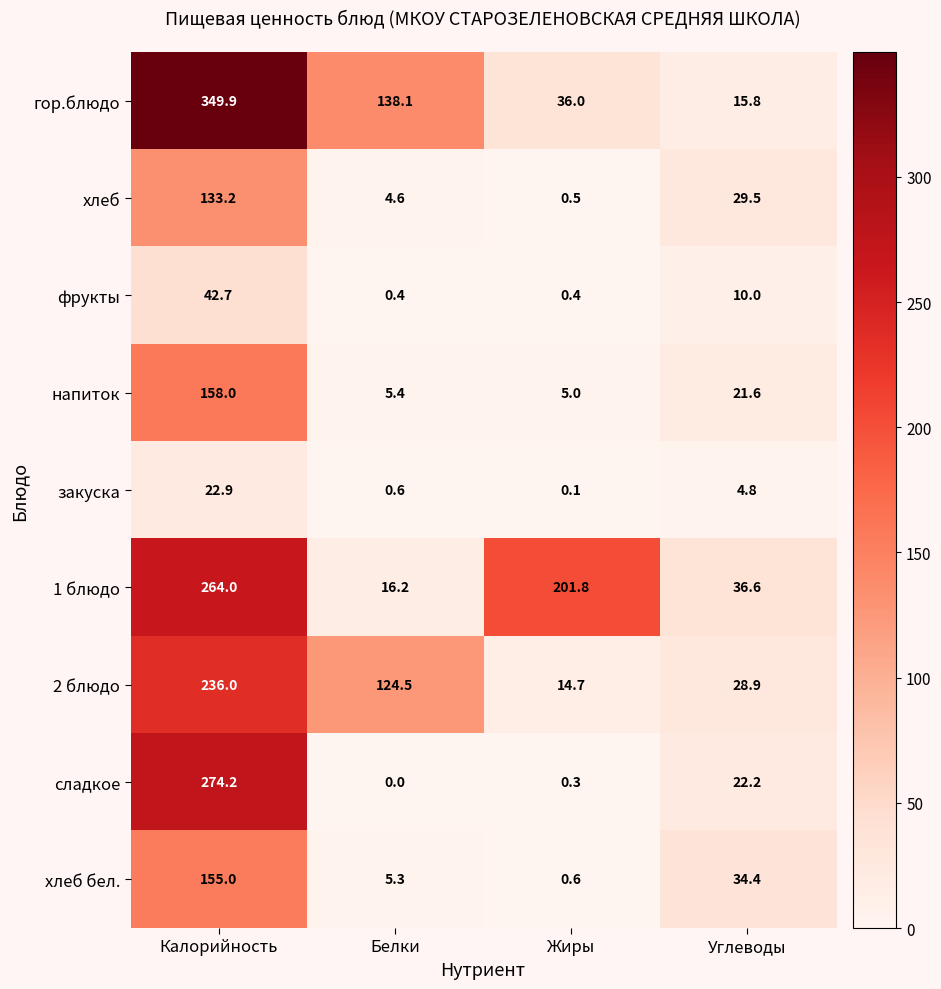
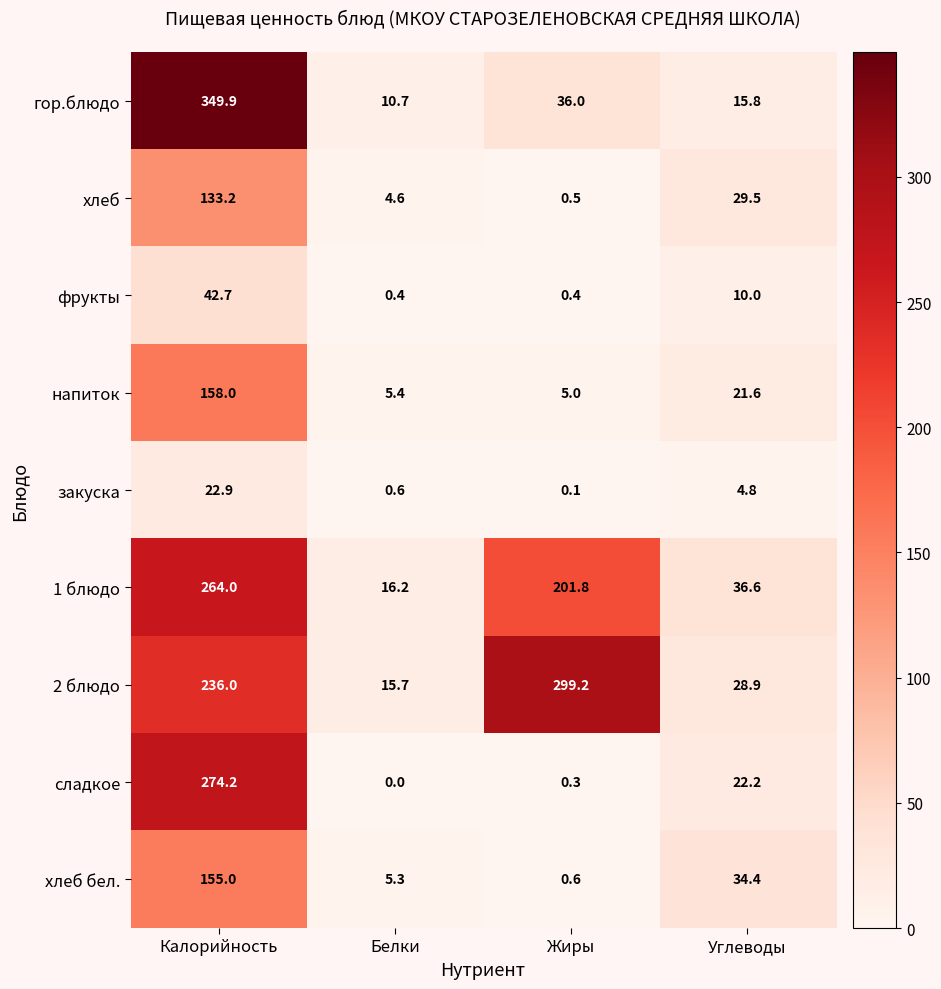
  {
    "гор.блюдо": {
      "Калорийность": 349.9,
-     "Белки": 138.1,
+     "Белки": 10.7,
      "Жиры": 36.0,
      "Углеводы": 15.8
    },
    "хлеб": {
      "Калорийность": 133.2,
      "Белки": 4.6,
      "Жиры": 0.5,
      "Углеводы": 29.5
    },
    "фрукты": {
      "Калорийность": 42.7,
      "Белки": 0.4,
      "Жиры": 0.4,
      "Углеводы": 10.0
    },
    "напиток": {
      "Калорийность": 158.0,
      "Белки": 5.4,
      "Жиры": 5.0,
      "Углеводы": 21.6
    },
    "закуска": {
      "Калорийность": 22.9,
      "Белки": 0.6,
      "Жиры": 0.1,
      "Углеводы": 4.8
    },
    "1 блюдо": {
      "Калорийность": 264.0,
      "Белки": 16.2,
      "Жиры": 201.8,
      "Углеводы": 36.6
    },
    "2 блюдо": {
      "Калорийность": 236.0,
-     "Белки": 124.5,
-     "Жиры": 14.7,
+     "Белки": 15.7,
+     "Жиры": 299.2,
      "Углеводы": 28.9
    },
    "сладкое": {
      "Калорийность": 274.2,
      "Белки": 0.0,
      "Жиры": 0.3,
      "Углеводы": 22.2
    },
    "хлеб бел.": {
      "Калорийность": 155.0,
      "Белки": 5.3,
      "Жиры": 0.6,
      "Углеводы": 34.4
    }
  }
